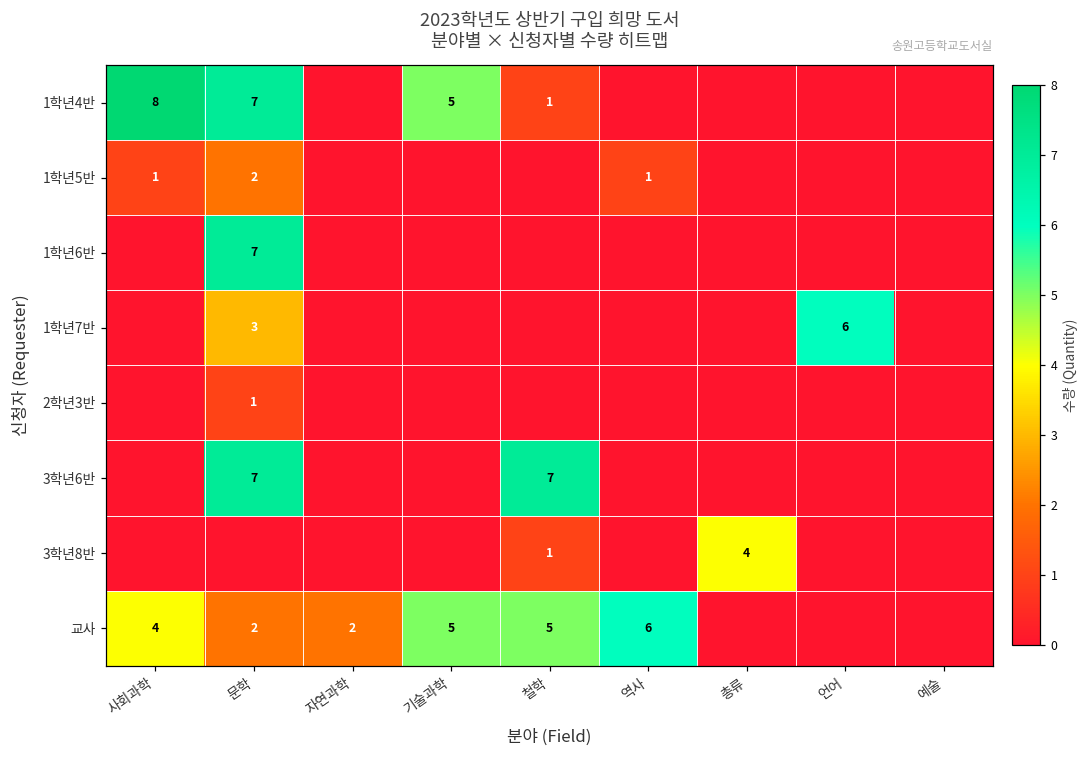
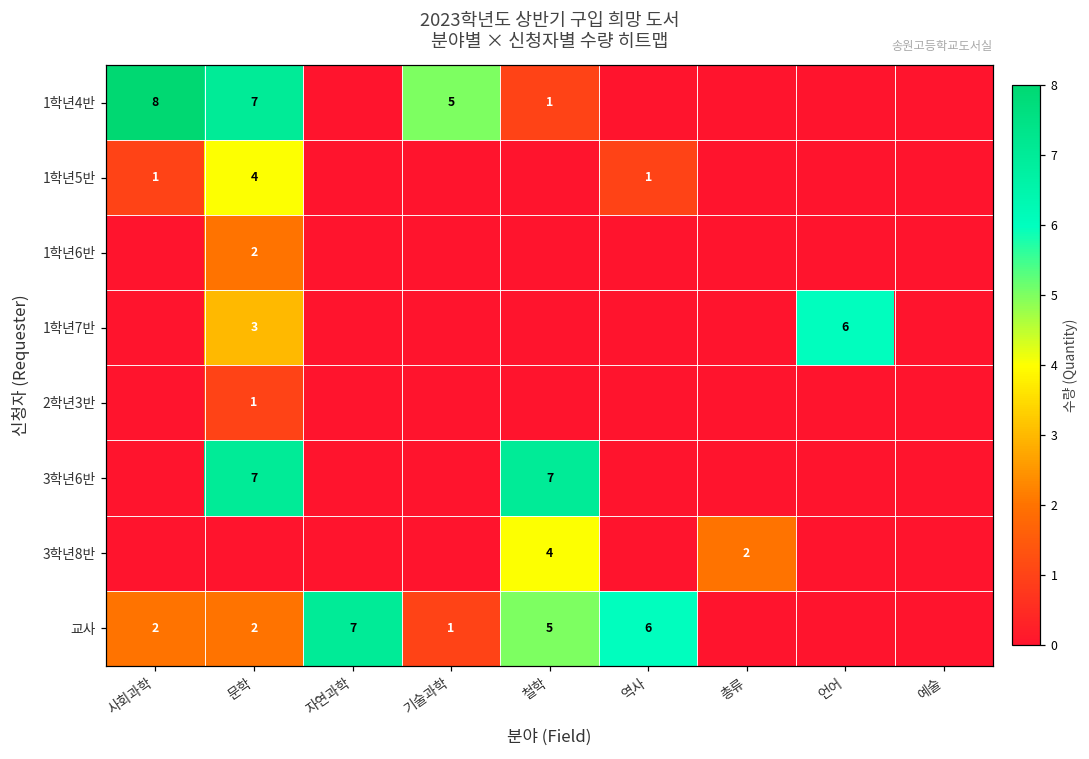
  {
    "1학년4반": {
      "사회과학": 8,
      "문학": 7,
      "기술과학": 5,
      "철학": 1
    },
    "1학년5반": {
      "사회과학": 1,
-     "문학": 2,
+     "문학": 4,
      "역사": 1
    },
    "1학년6반": {
-     "문학": 7
+     "문학": 2
    },
    "1학년7반": {
      "문학": 3,
      "언어": 6
    },
    "2학년3반": {
      "문학": 1
    },
    "3학년6반": {
      "문학": 7,
      "철학": 7
    },
    "3학년8반": {
-     "철학": 1,
-     "총류": 4
+     "철학": 4,
+     "총류": 2
    },
    "교사": {
-     "사회과학": 4,
+     "사회과학": 2,
      "문학": 2,
-     "자연과학": 2,
-     "기술과학": 5,
+     "자연과학": 7,
+     "기술과학": 1,
      "철학": 5,
      "역사": 6
    }
  }
